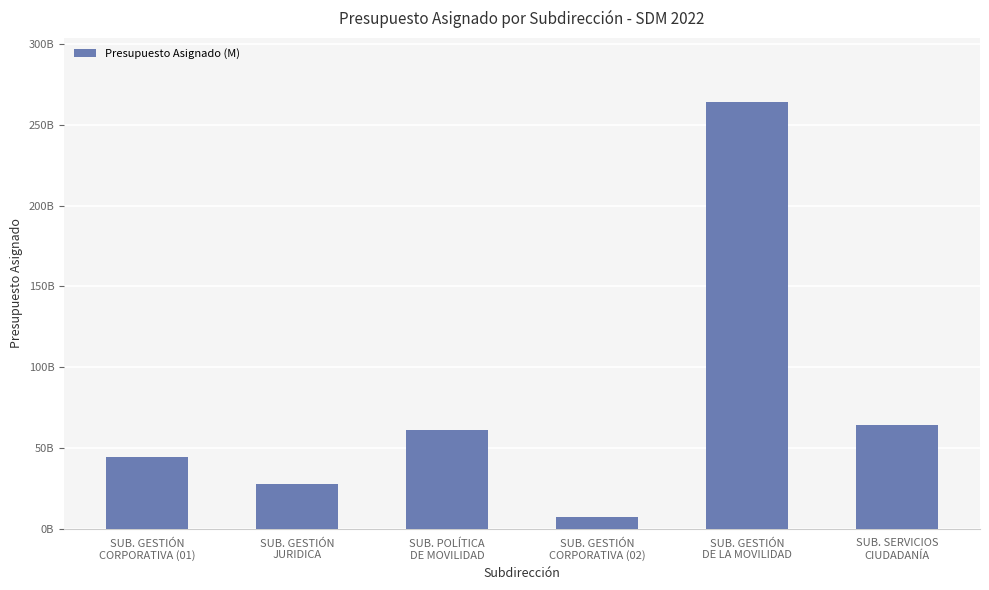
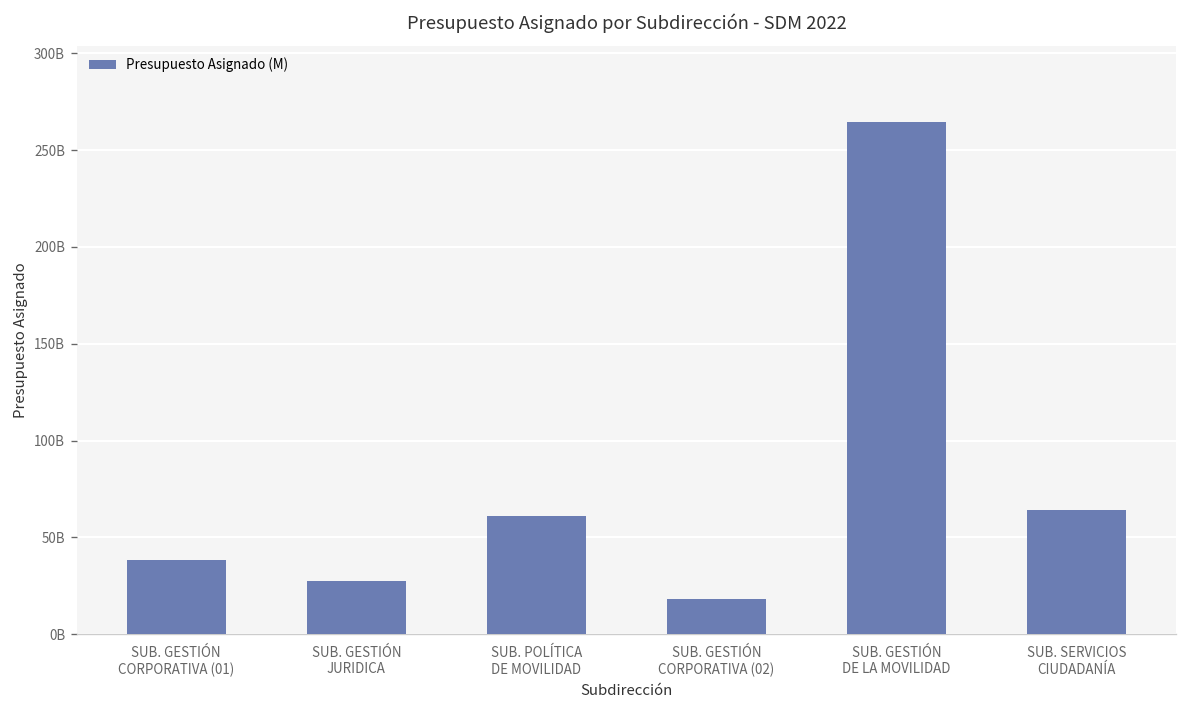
  {
-   "SUB. GESTIÓN CORPORATIVA (01)": 45000000000,
+   "SUB. GESTIÓN CORPORATIVA (01)": 38000000000,
    "SUB. GESTIÓN JURIDICA": 28000000000,
    "SUB. POLÍTICA DE MOVILIDAD": 61000000000,
-   "SUB. GESTIÓN CORPORATIVA (02)": 7000000000,
+   "SUB. GESTIÓN CORPORATIVA (02)": 18000000000,
    "SUB. GESTIÓN DE LA MOVILIDAD": 264000000000,
    "SUB. SERVICIOS CIUDADANÍA": 64000000000
  }
